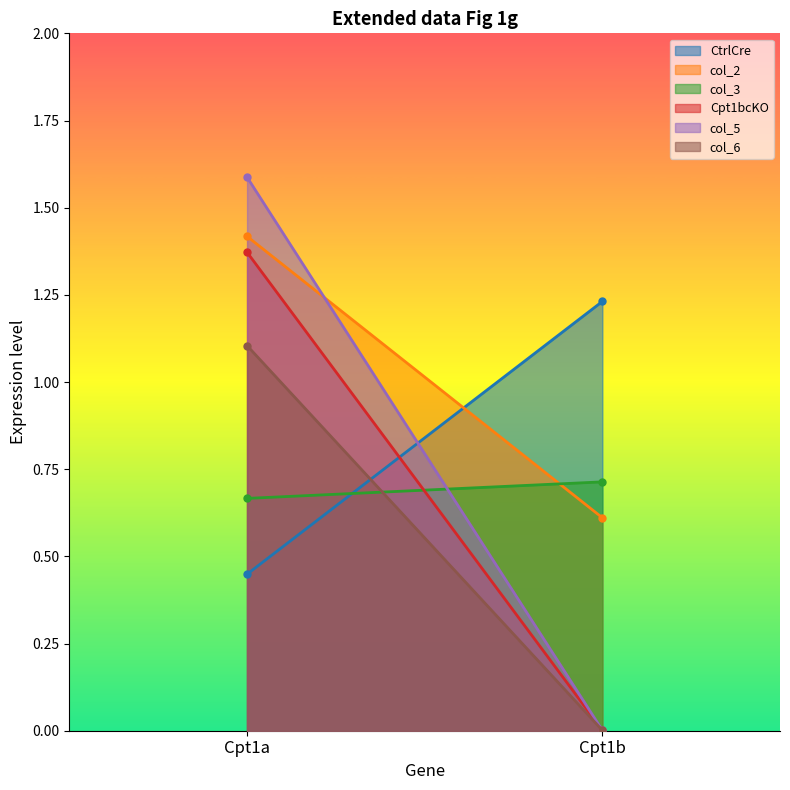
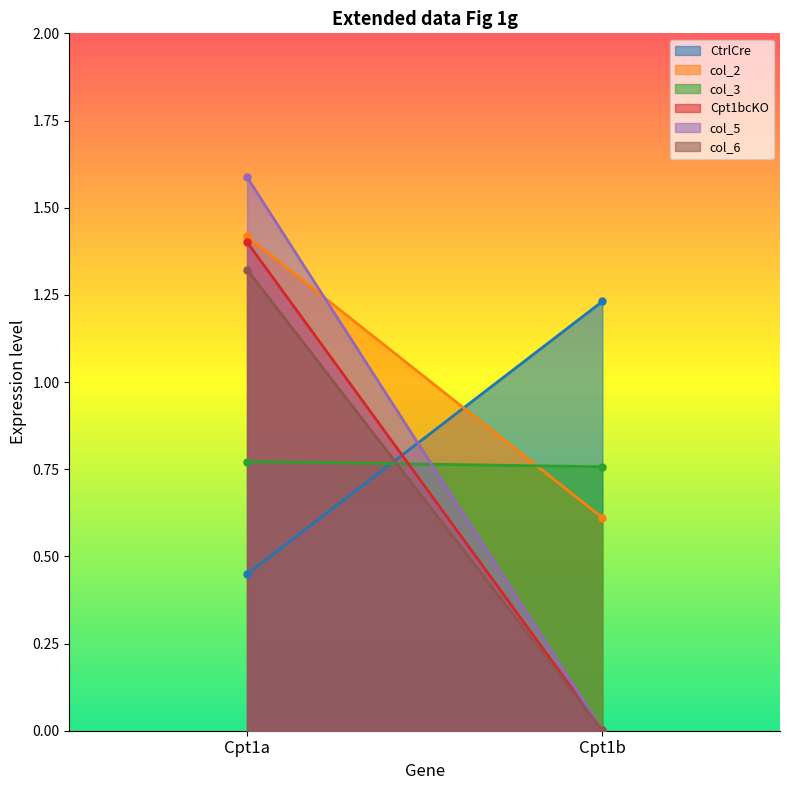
  {
    "CtrlCre": {
      "Cpt1a": 0.45,
      "Cpt1b": 1.23
    },
    "col_2": {
      "Cpt1a": 1.42,
      "Cpt1b": 0.61
    },
    "col_3": {
-     "Cpt1a": 0.67,
-     "Cpt1b": 0.71
+     "Cpt1a": 0.77,
+     "Cpt1b": 0.76
    },
    "Cpt1bcKO": {
-     "Cpt1a": 1.37
+     "Cpt1a": 1.40
    },
    "col_5": {
      "Cpt1a": 1.59
    },
    "col_6": {
-     "Cpt1a": 1.10
+     "Cpt1a": 1.32
    }
  }
